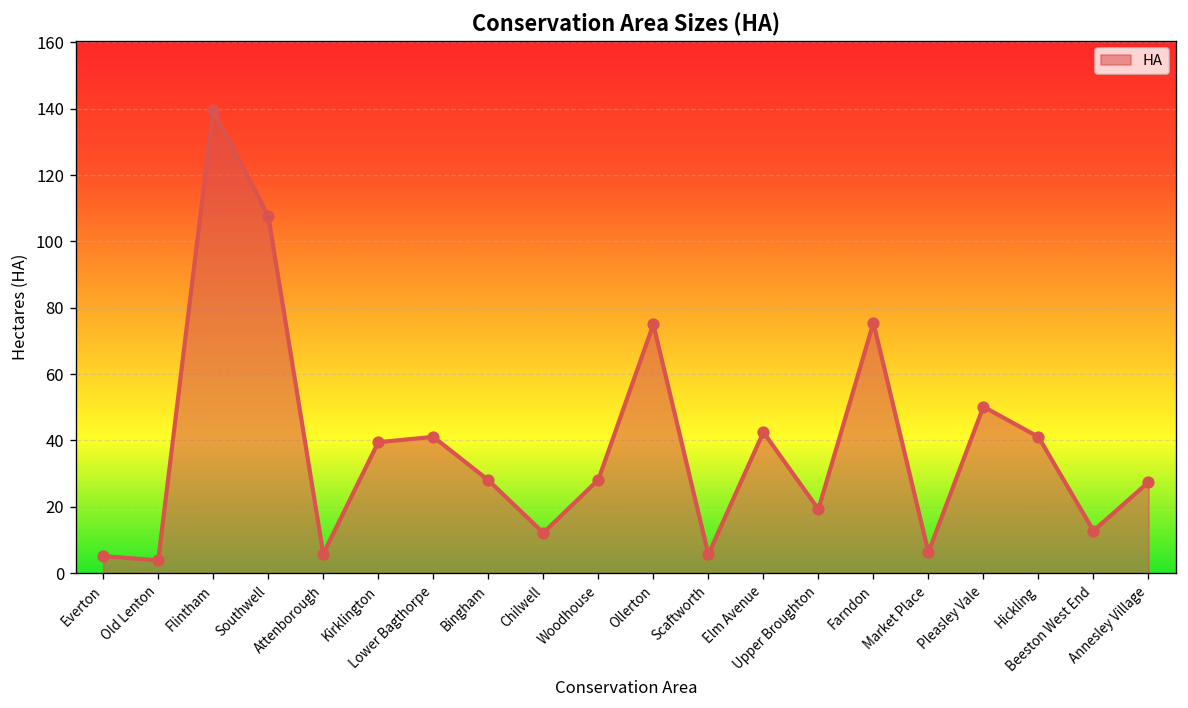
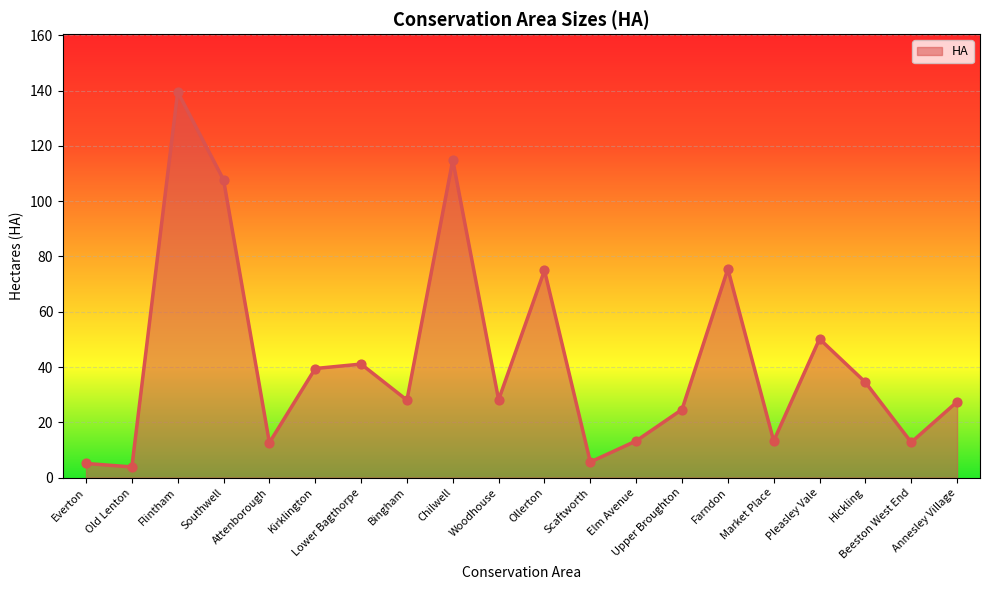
  {
    "Everton": 5,
    "Old Lenton": 4,
    "Flintham": 140,
    "Southwell": 108,
-   "Attenborough": 6,
+   "Attenborough": 13,
    "Kirklington": 39,
    "Lower Bagthorpe": 41,
    "Bingham": 28,
-   "Chilwell": 12,
+   "Chilwell": 115,
    "Woodhouse": 28,
    "Ollerton": 75,
    "Scaftworth": 6,
-   "Elm Avenue": 42,
-   "Upper Broughton": 19,
+   "Elm Avenue": 13,
+   "Upper Broughton": 25,
    "Farndon": 75,
-   "Market Place": 6,
+   "Market Place": 13,
    "Pleasley Vale": 50,
-   "Hickling": 41,
+   "Hickling": 34,
    "Beeston West End": 13,
    "Annesley Village": 27
  }
